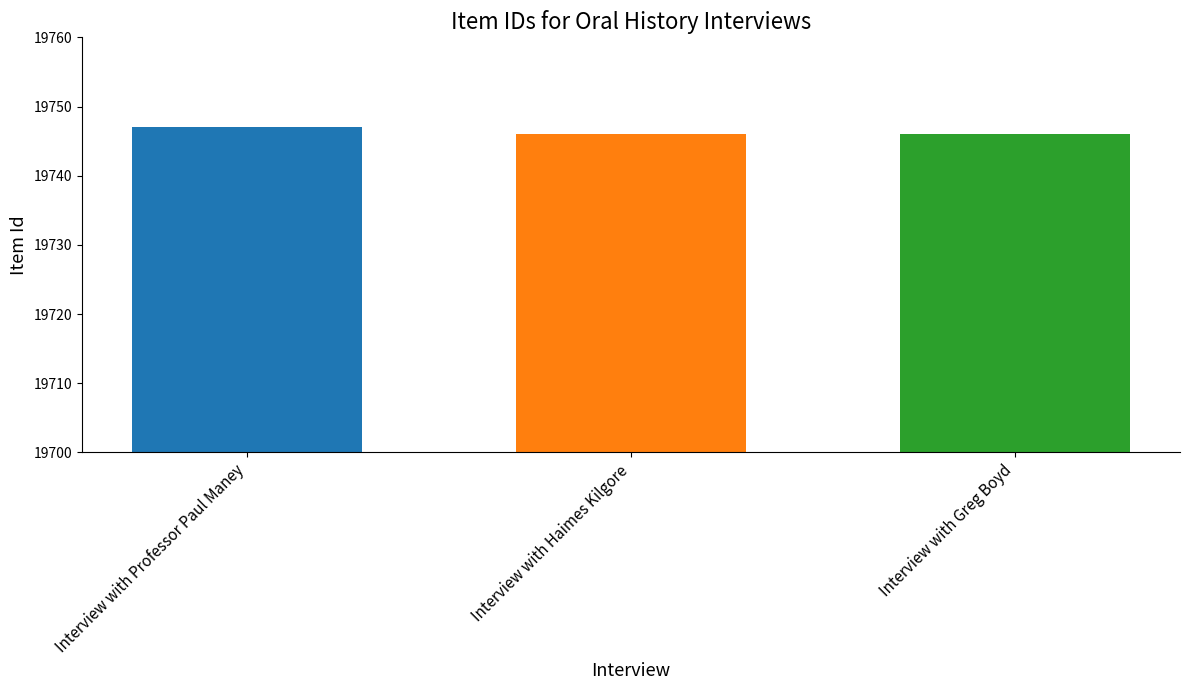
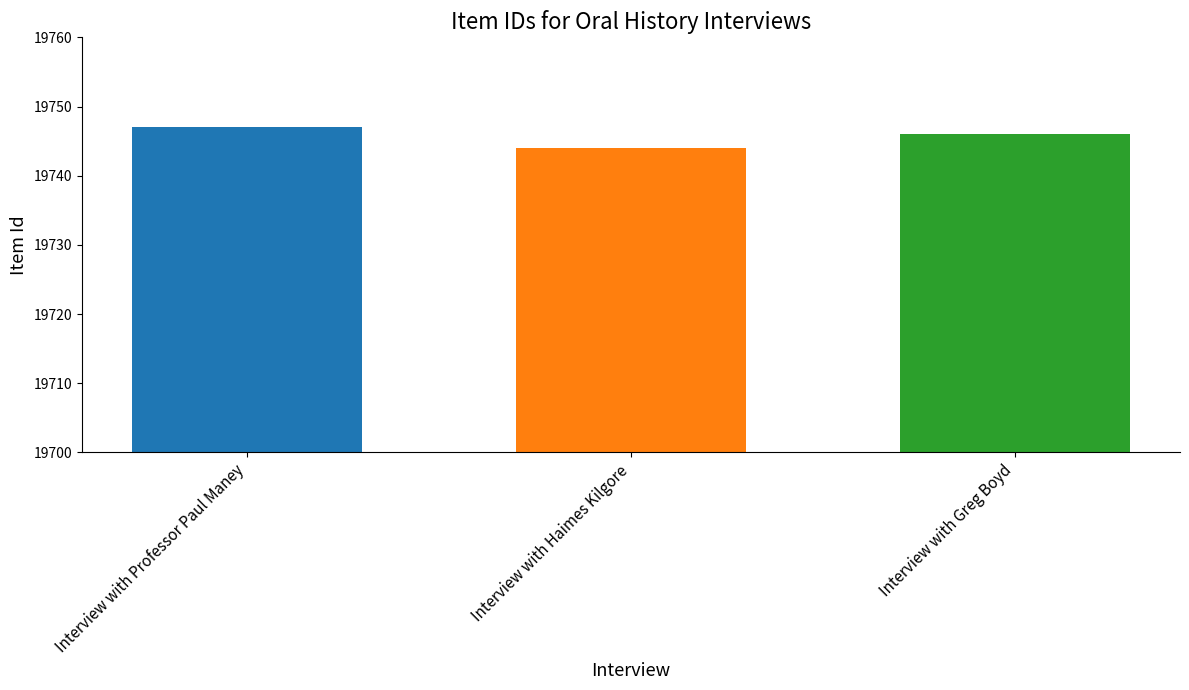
  {
    "Interview with Professor Paul Maney": 19747,
-   "Interview with Haimes Kilgore": 19746,
+   "Interview with Haimes Kilgore": 19744,
    "Interview with Greg Boyd": 19746
  }
